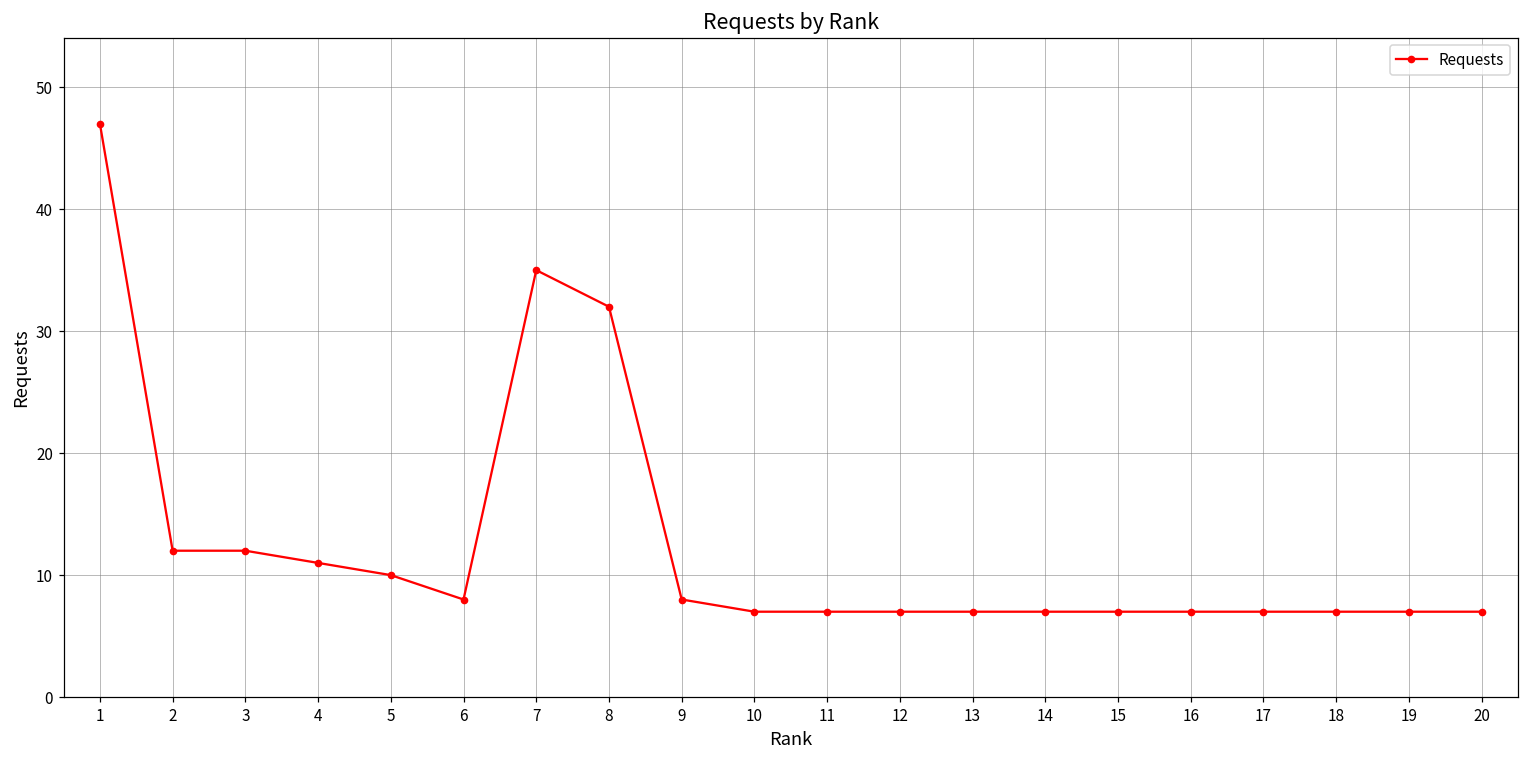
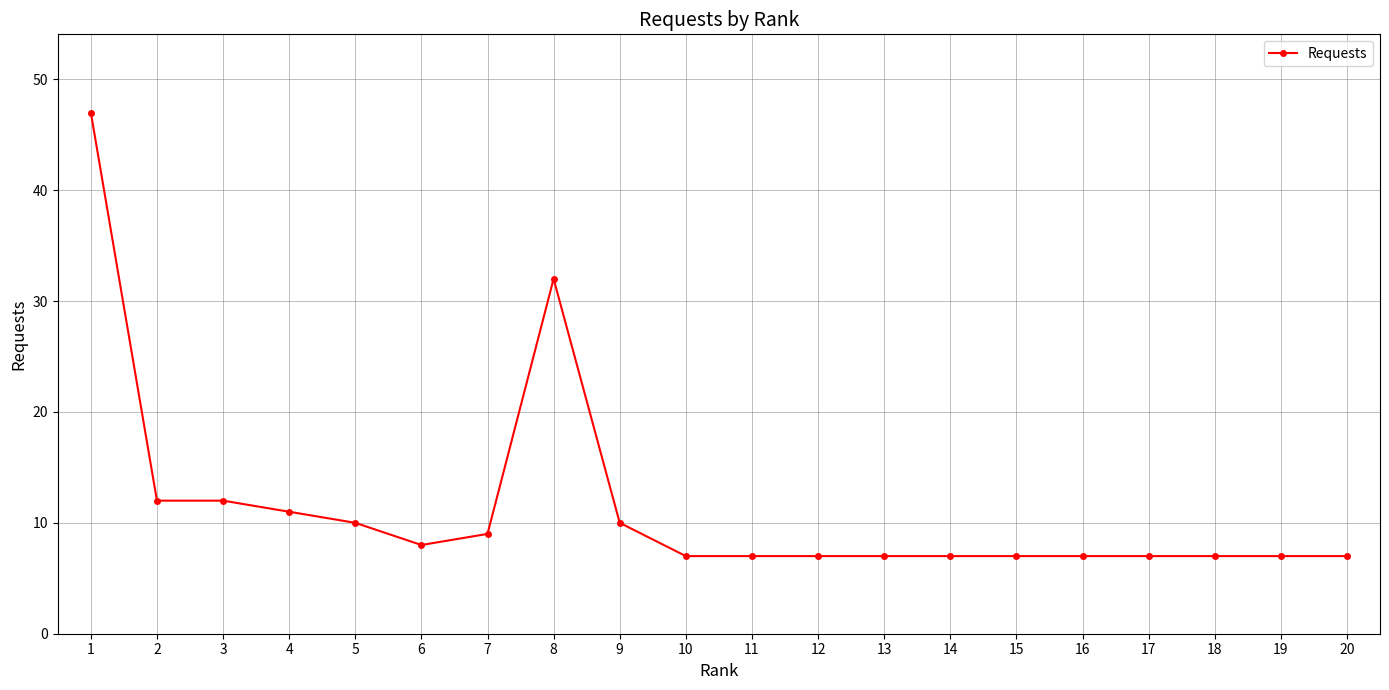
  {
    "1": 47,
    "2": 12,
    "3": 12,
    "4": 11,
    "5": 10,
    "6": 8,
-   "7": 35,
+   "7": 9,
    "8": 32,
-   "9": 8,
+   "9": 10,
    "10": 7,
    "11": 7,
    "12": 7,
    "13": 7,
    "14": 7,
    "15": 7,
    "16": 7,
    "17": 7,
    "18": 7,
    "19": 7,
    "20": 7
  }
